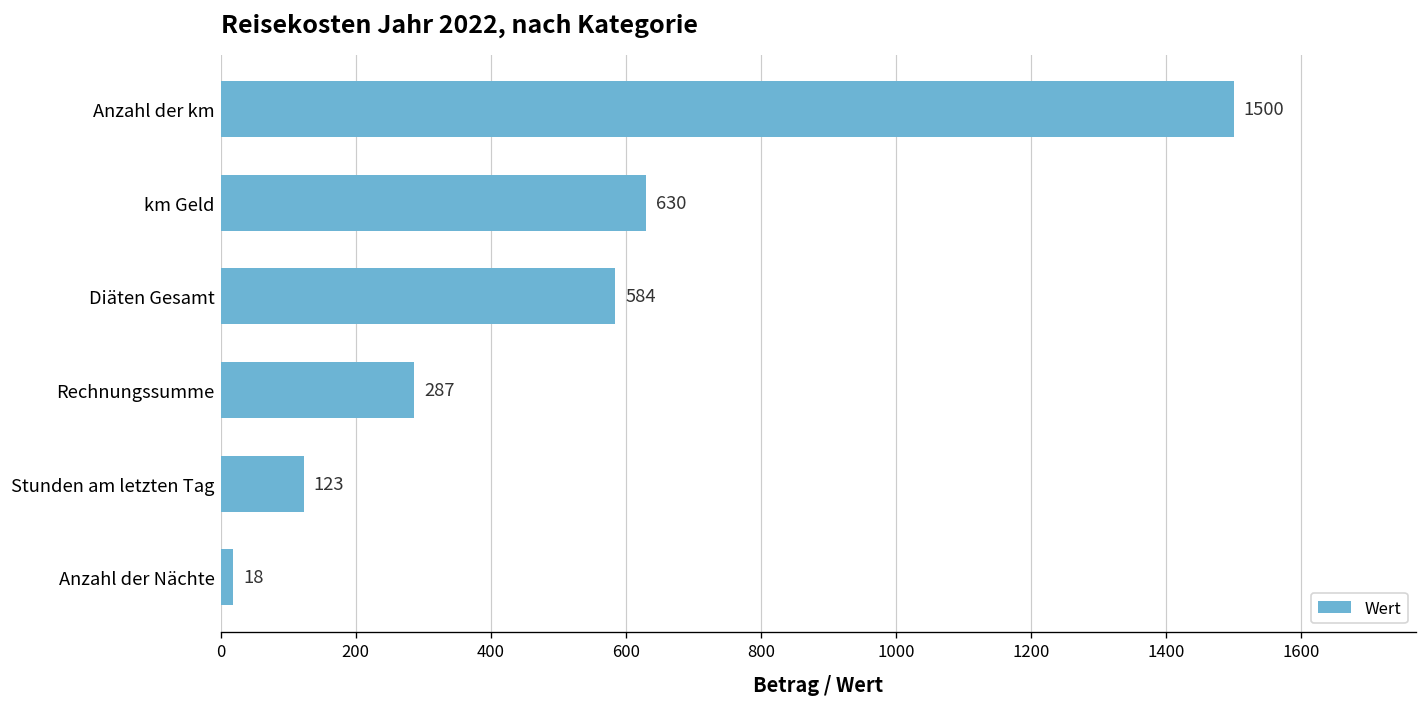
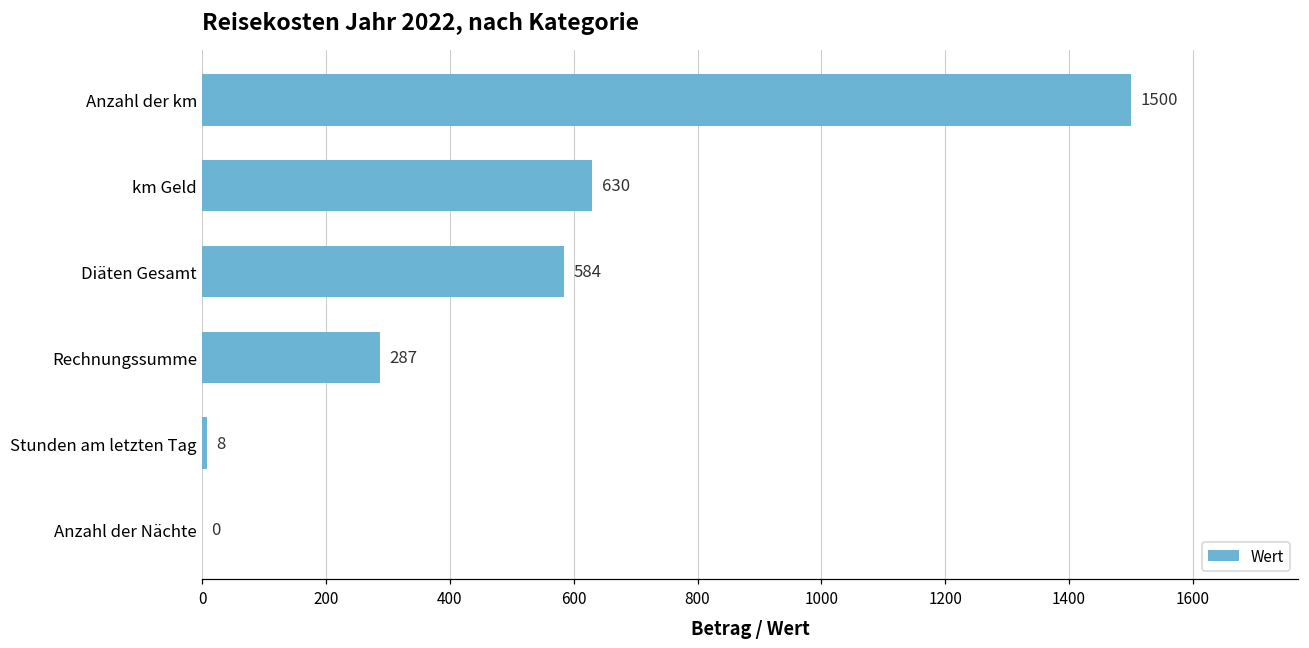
  {
    "Anzahl der km": 1500,
    "km Geld": 630,
    "Diäten Gesamt": 584,
    "Rechnungssumme": 287,
-   "Stunden am letzten Tag": 123,
-   "Anzahl der Nächte": 18
+   "Stunden am letzten Tag": 8,
+   "Anzahl der Nächte": 0
  }
